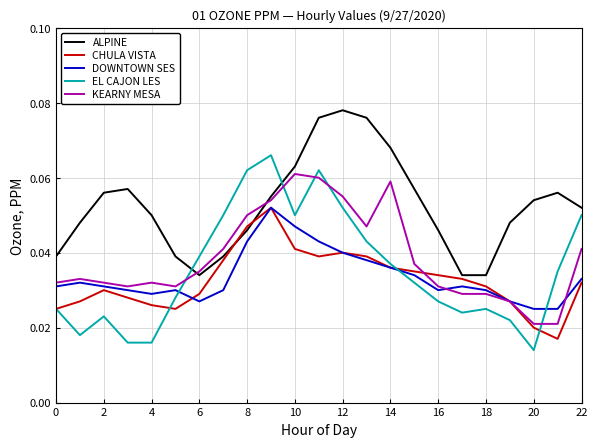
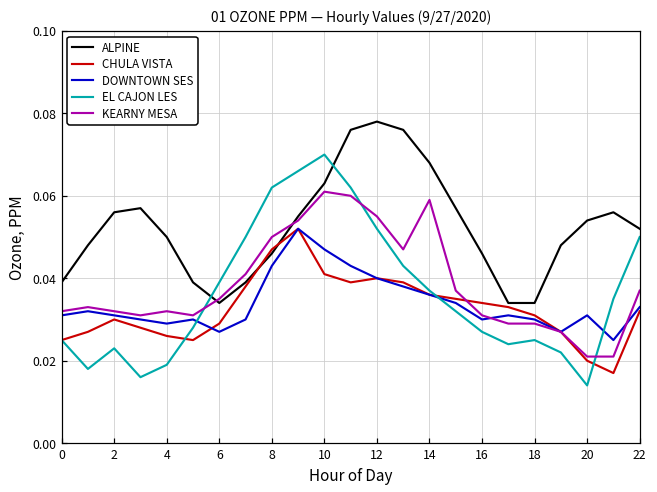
  {
    "ALPINE": {
      "0": 0.039,
      "2": 0.056,
      "4": 0.050,
      "6": 0.034,
      "8": 0.046,
      "10": 0.063,
      "12": 0.078,
      "14": 0.068,
      "16": 0.046,
      "18": 0.034,
      "20": 0.054,
      "22": 0.052
    },
    "CHULA VISTA": {
      "2": 0.030,
      "4": 0.026,
      "6": 0.029,
      "8": 0.047,
      "10": 0.041,
      "16": 0.034,
      "18": 0.031,
      "20": 0.020,
      "22": 0.032
    },
    "DOWNTOWN SES": {
      "0": 0.031,
      "2": 0.031,
      "4": 0.029,
      "6": 0.027,
      "8": 0.043,
      "10": 0.047,
      "16": 0.030,
      "18": 0.030,
-     "20": 0.025,
+     "20": 0.031,
      "22": 0.033
    },
    "EL CAJON LES": {
      "2": 0.023,
-     "4": 0.016,
+     "4": 0.019,
      "6": 0.039,
      "8": 0.062,
-     "10": 0.05,
+     "10": 0.07,
      "12": 0.052,
      "14": 0.037,
      "16": 0.027,
      "18": 0.025,
      "20": 0.014,
      "22": 0.050
    },
    "KEARNY MESA": {
      "0": 0.032,
      "2": 0.032,
      "4": 0.032,
      "6": 0.035,
      "8": 0.050,
      "10": 0.061,
      "12": 0.055,
      "14": 0.059,
      "16": 0.031,
      "18": 0.029,
      "20": 0.021,
-     "22": 0.041
+     "22": 0.037
    }
  }
